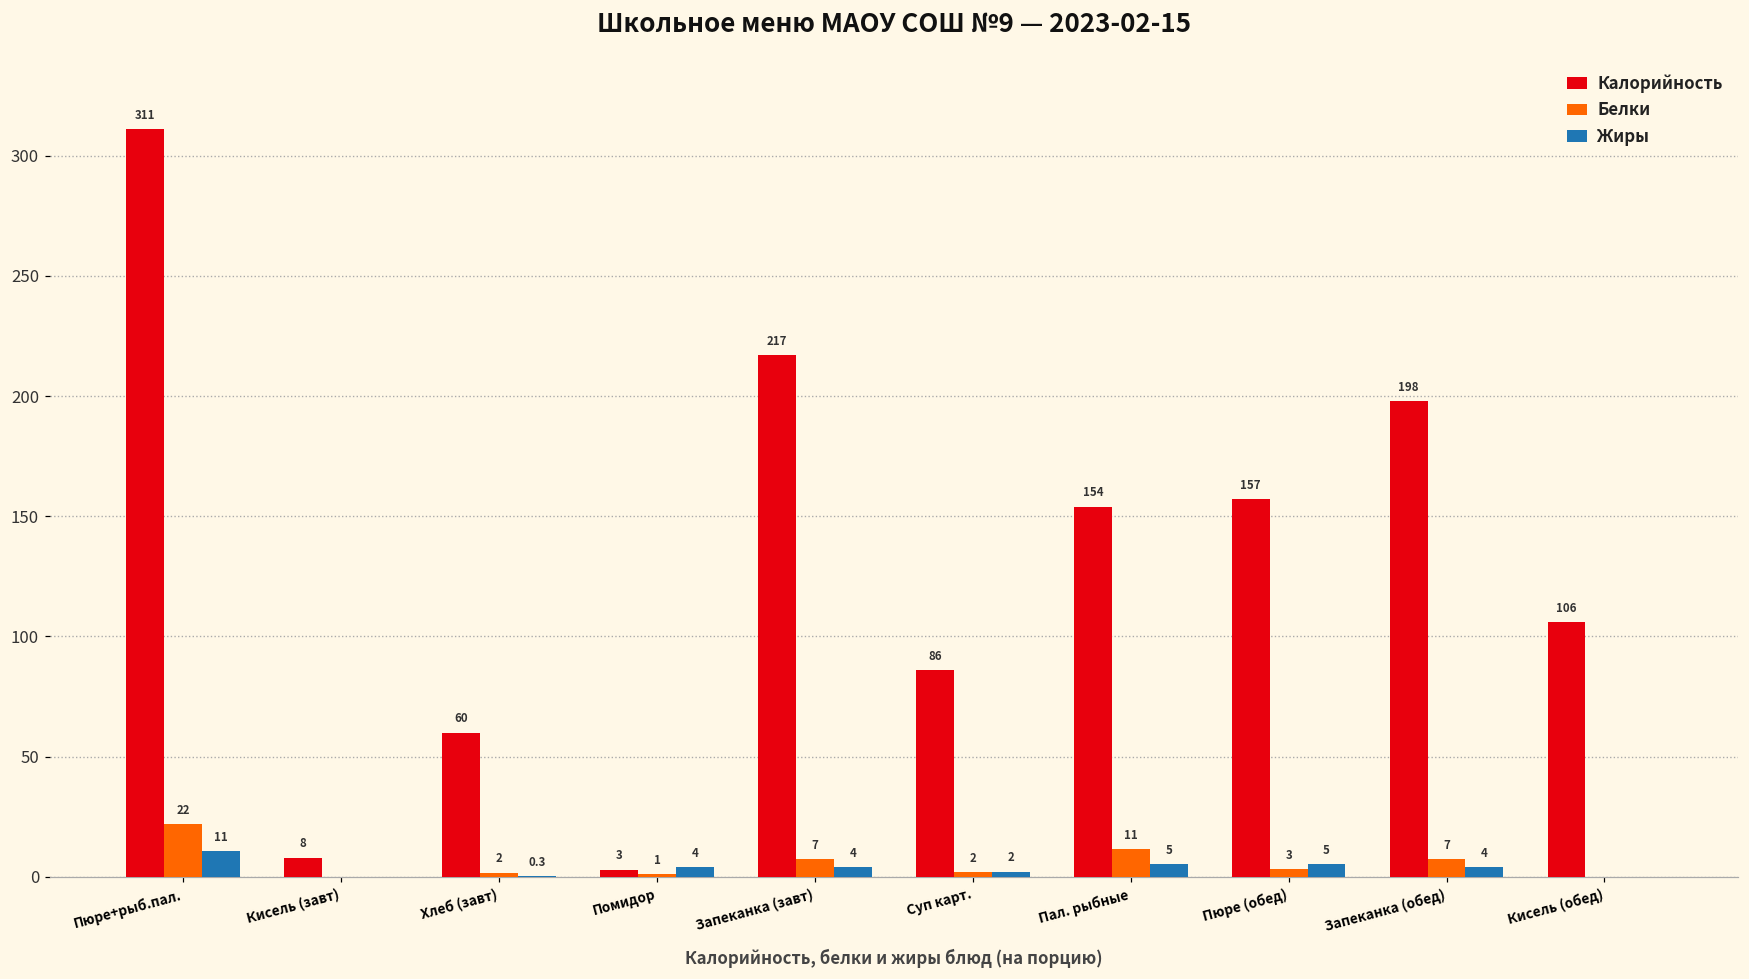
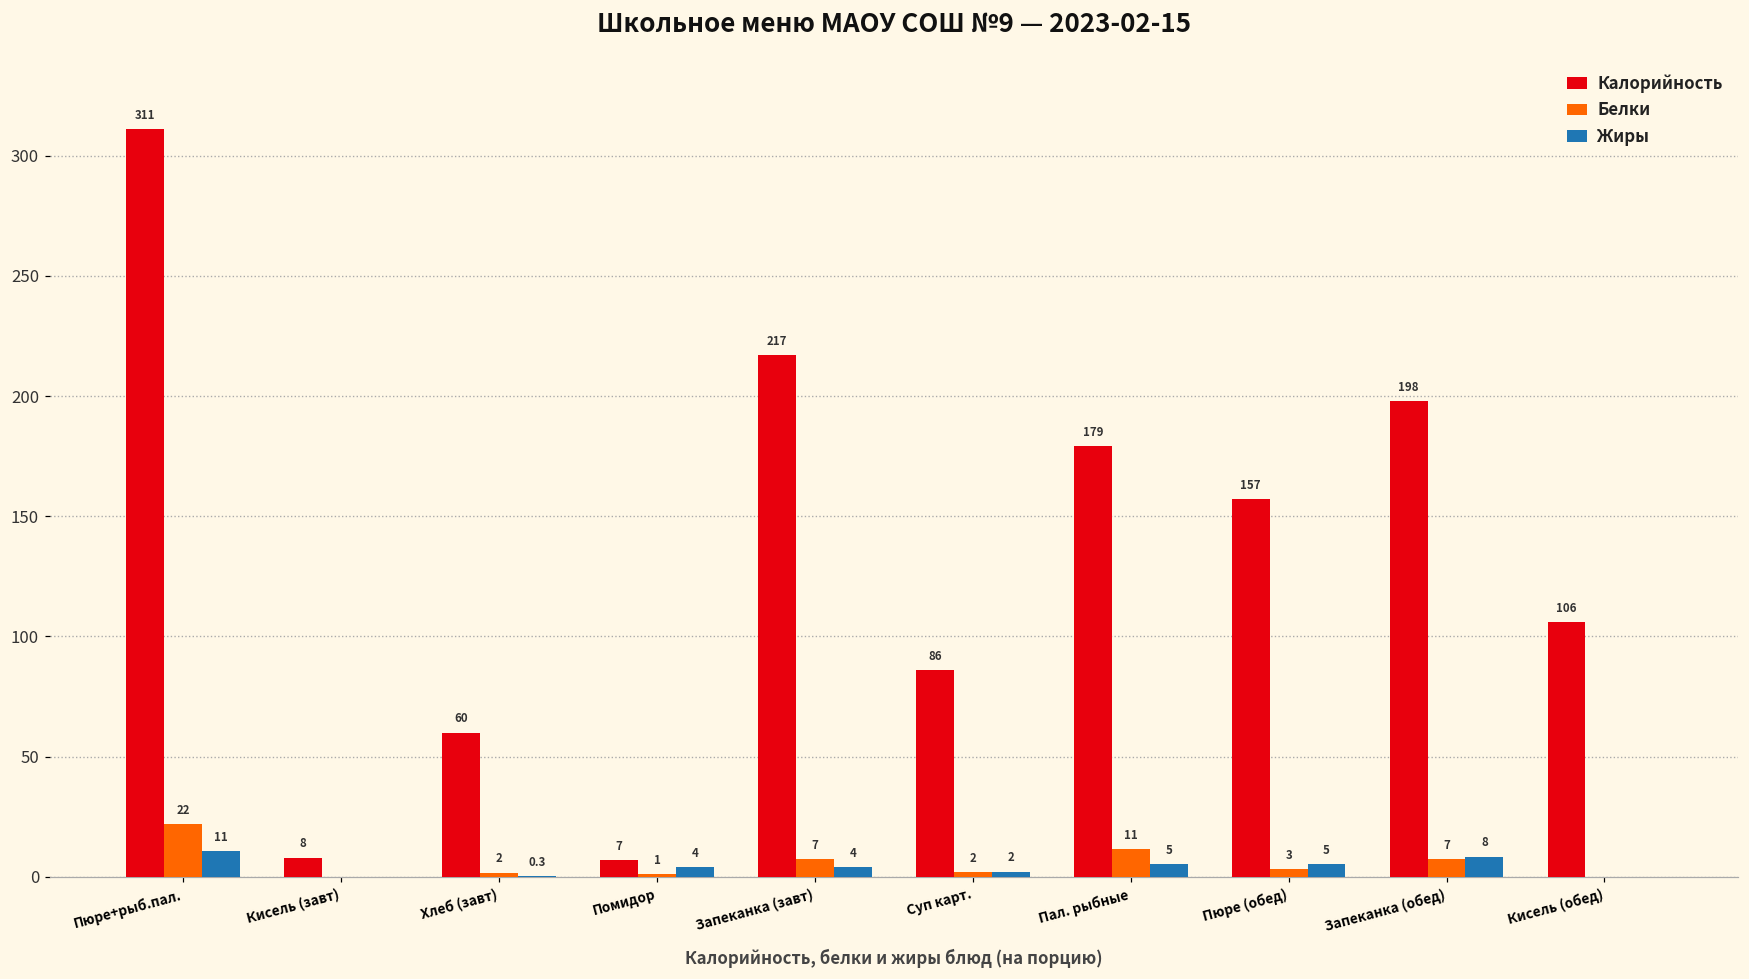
  {
    "Калорийность": {
      "Пюре+рыб.пал.": 311,
      "Кисель (завт)": 8,
      "Хлеб (завт)": 60,
-     "Помидор": 3,
+     "Помидор": 7,
      "Запеканка (завт)": 217,
      "Суп карт.": 86,
-     "Пал. рыбные": 154,
+     "Пал. рыбные": 179,
      "Пюре (обед)": 157,
      "Запеканка (обед)": 198,
      "Кисель (обед)": 106
    },
    "Белки": {
      "Пюре+рыб.пал.": 22,
      "Хлеб (завт)": 2,
      "Помидор": 1,
      "Запеканка (завт)": 7,
      "Суп карт.": 2,
      "Пал. рыбные": 11,
      "Пюре (обед)": 3,
      "Запеканка (обед)": 7
    },
    "Жиры": {
      "Пюре+рыб.пал.": 11,
      "Хлеб (завт)": 0.3,
      "Помидор": 4,
      "Запеканка (завт)": 4,
      "Суп карт.": 2,
      "Пал. рыбные": 5,
      "Пюре (обед)": 5,
-     "Запеканка (обед)": 4
+     "Запеканка (обед)": 8
    }
  }
